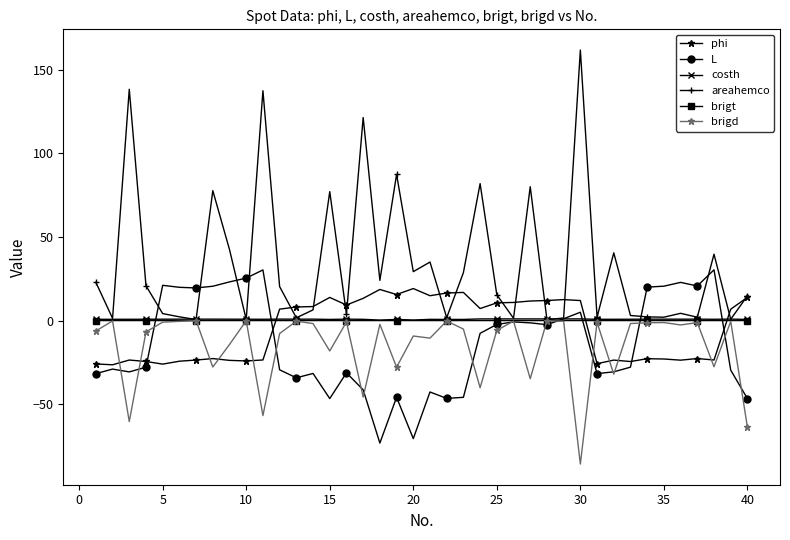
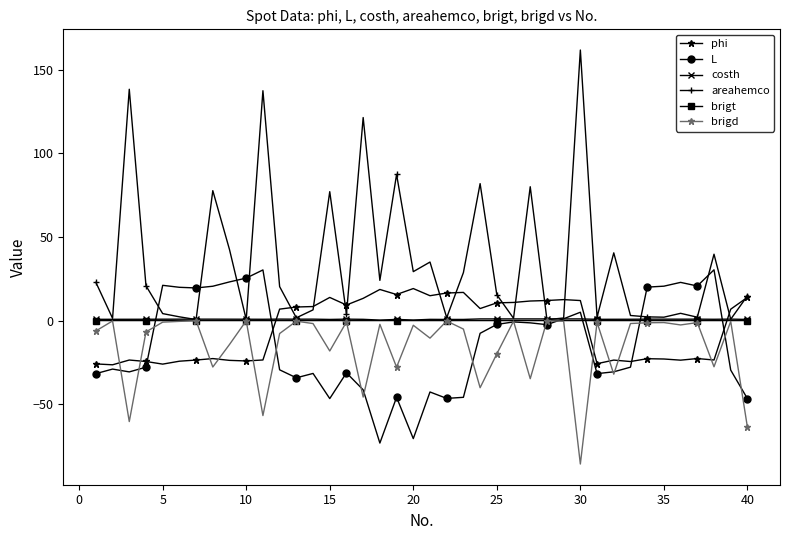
  {
    "brigd": {
      "15": -18,
-     "20": -9,
-     "25": -6,
+     "20": -3,
+     "25": -20,
      "30": -86,
      "40": -64
    }
  }
